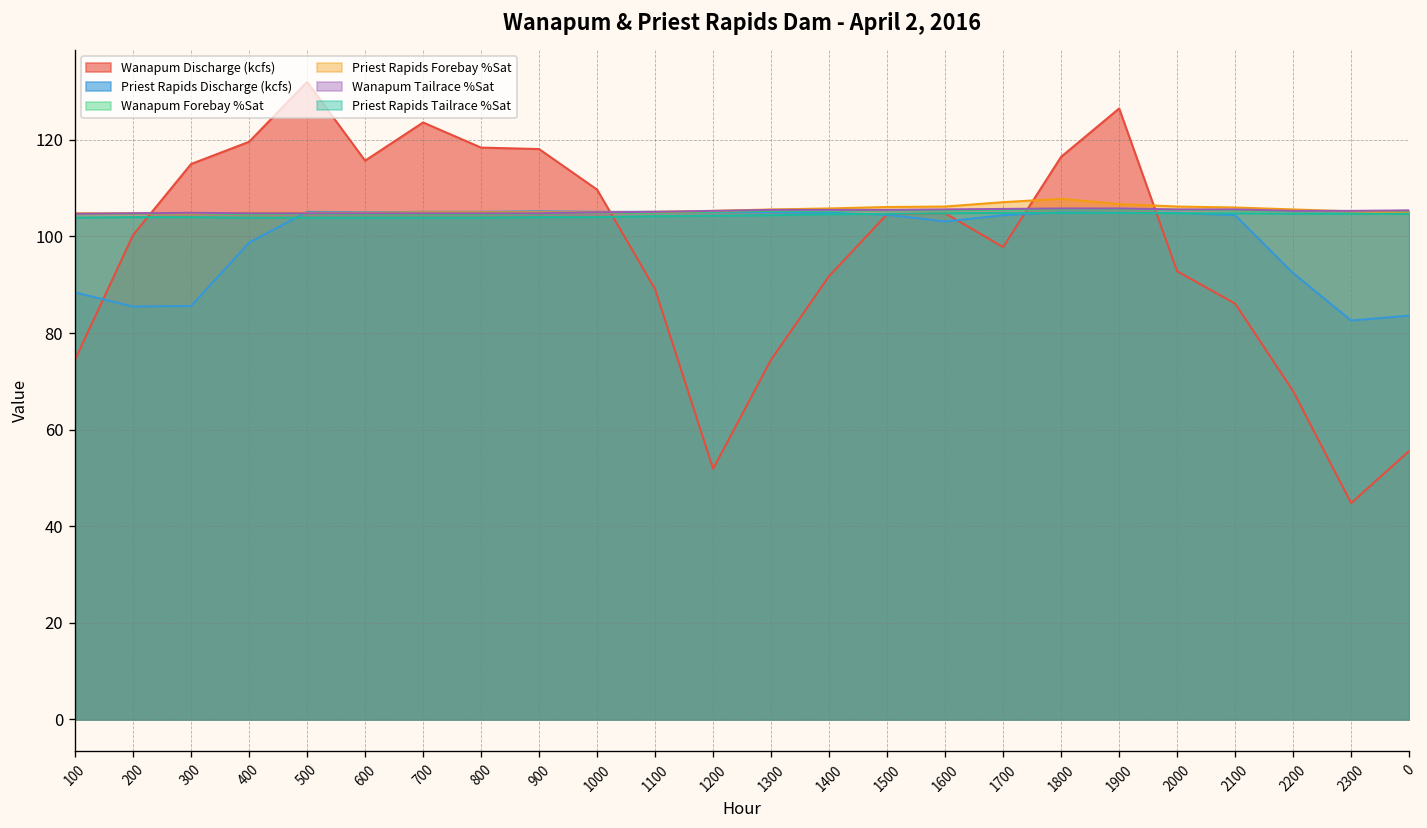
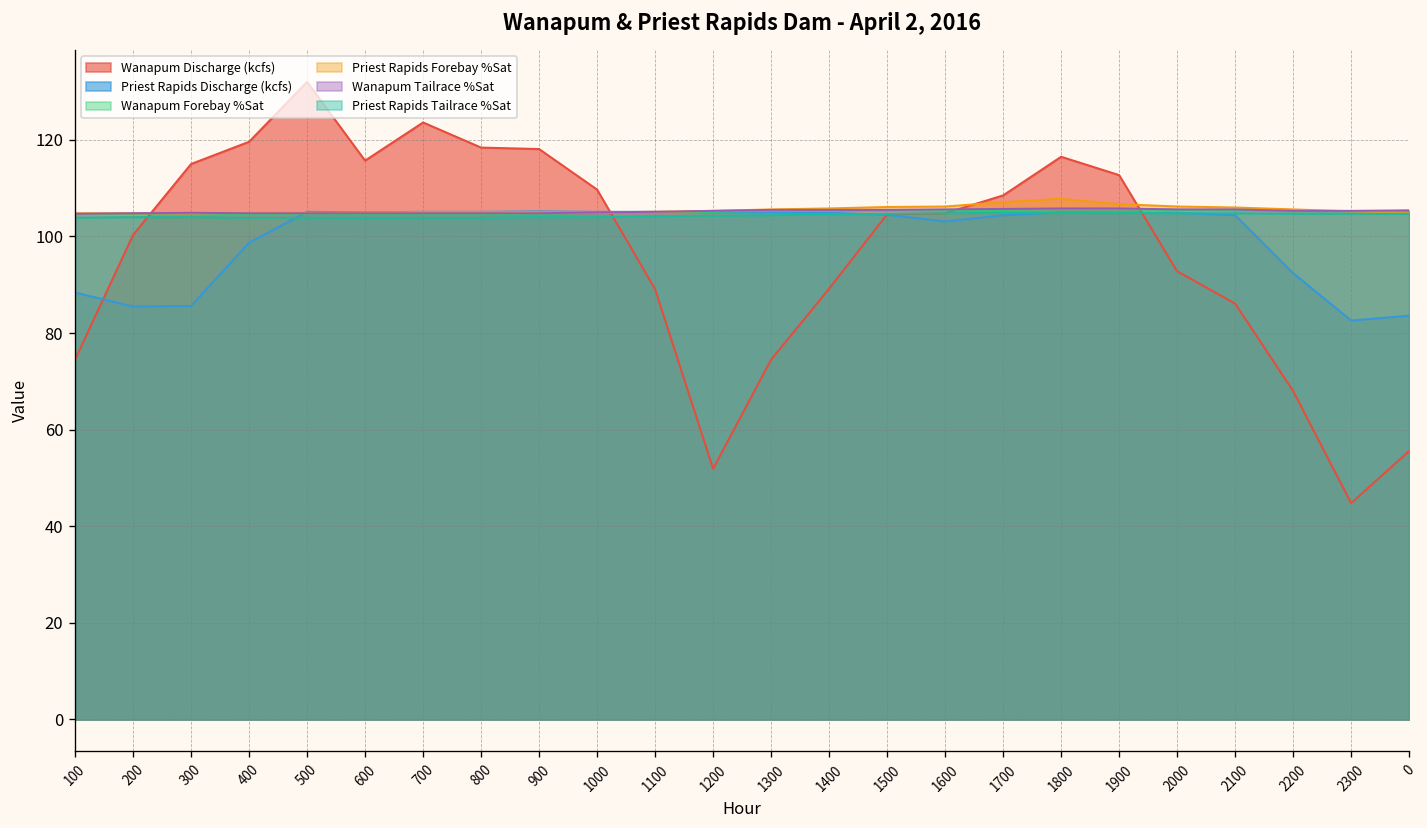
  {
    "Wanapum Discharge (kcfs)": {
      "100": 75,
      "200": 100,
      "300": 115,
      "400": 120,
      "600": 116,
      "700": 124,
      "800": 118,
      "900": 118,
      "1000": 110,
      "1100": 89,
      "1200": 52,
      "1300": 75,
-     "1400": 92,
-     "1700": 98,
+     "1400": 89,
+     "1700": 109,
      "1800": 117,
-     "1900": 127,
+     "1900": 113,
      "2000": 93,
      "2100": 86,
      "2200": 68,
      "2300": 45,
      "0": 56
    },
    "Priest Rapids Discharge (kcfs)": {
      "100": 88,
      "200": 86,
      "300": 86,
      "400": 99,
      "1600": 103,
      "2200": 92,
      "2300": 83,
      "0": 84
    },
    "Priest Rapids Forebay %Sat": {
      "1700": 107,
      "1800": 108,
      "1900": 107
    }
  }
